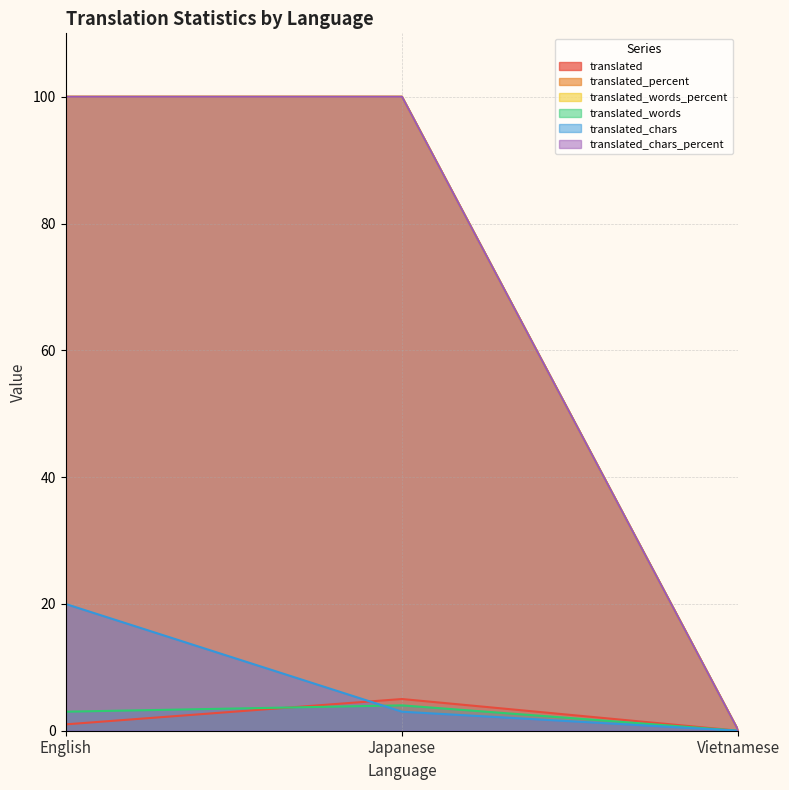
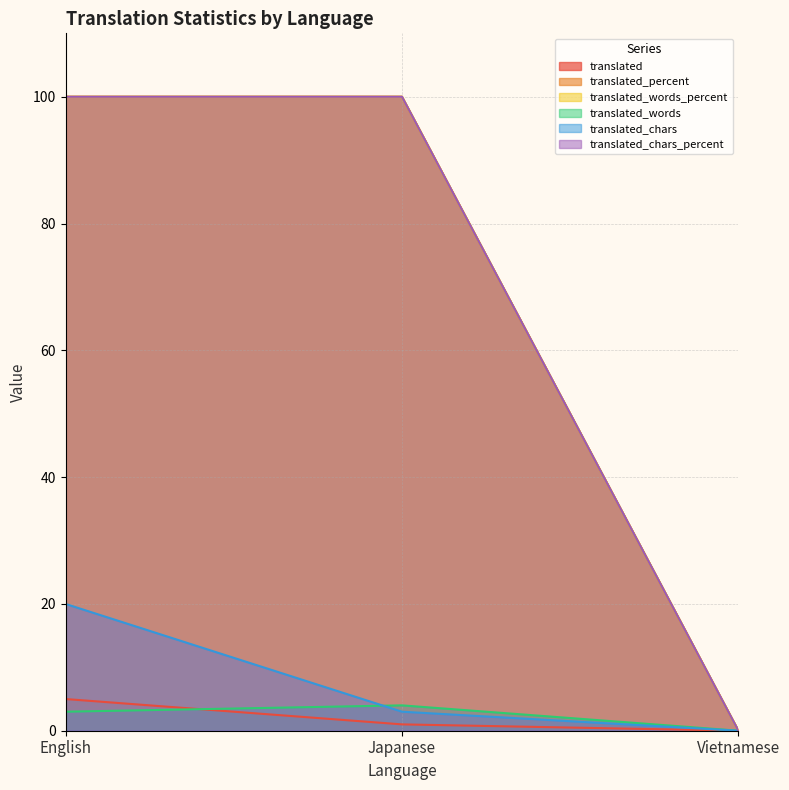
  {
    "translated": {
-     "English": 1,
-     "Japanese": 5
+     "English": 5,
+     "Japanese": 1
    },
    "translated_chars_percent": {
      "English": 100,
      "Japanese": 100
    },
    "translated_words": {
      "English": 3,
      "Japanese": 4
    },
    "translated_chars": {
      "English": 20,
      "Japanese": 3
    }
  }
